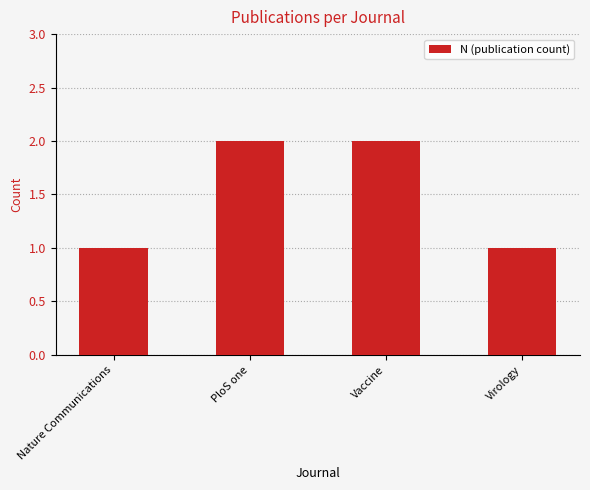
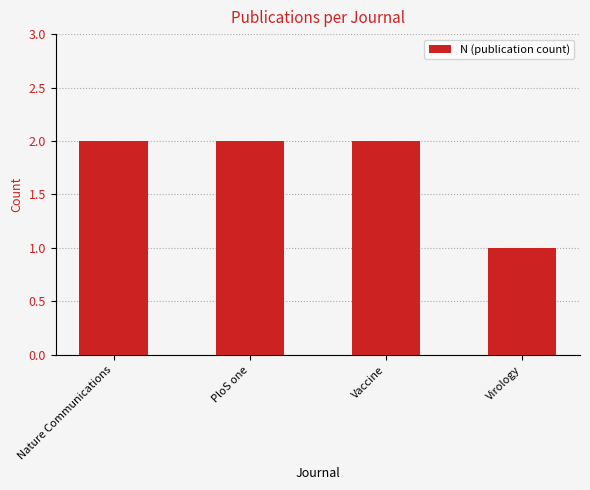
  {
-   "Nature Communications": 1,
+   "Nature Communications": 2,
    "PloS one": 2,
    "Vaccine": 2,
    "Virology": 1
  }
